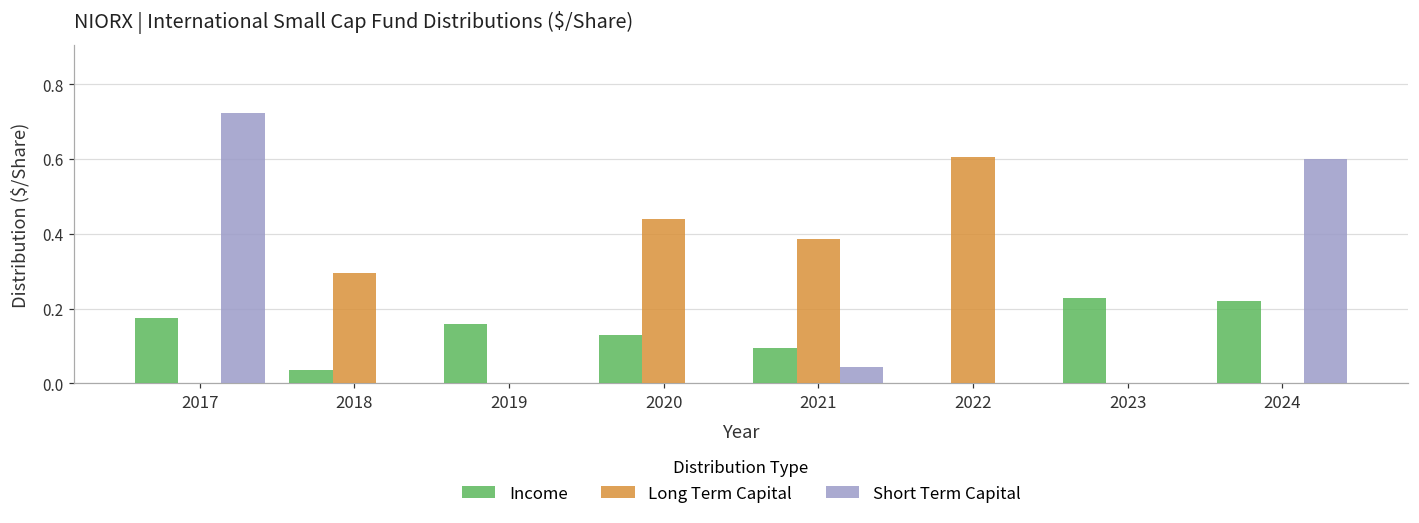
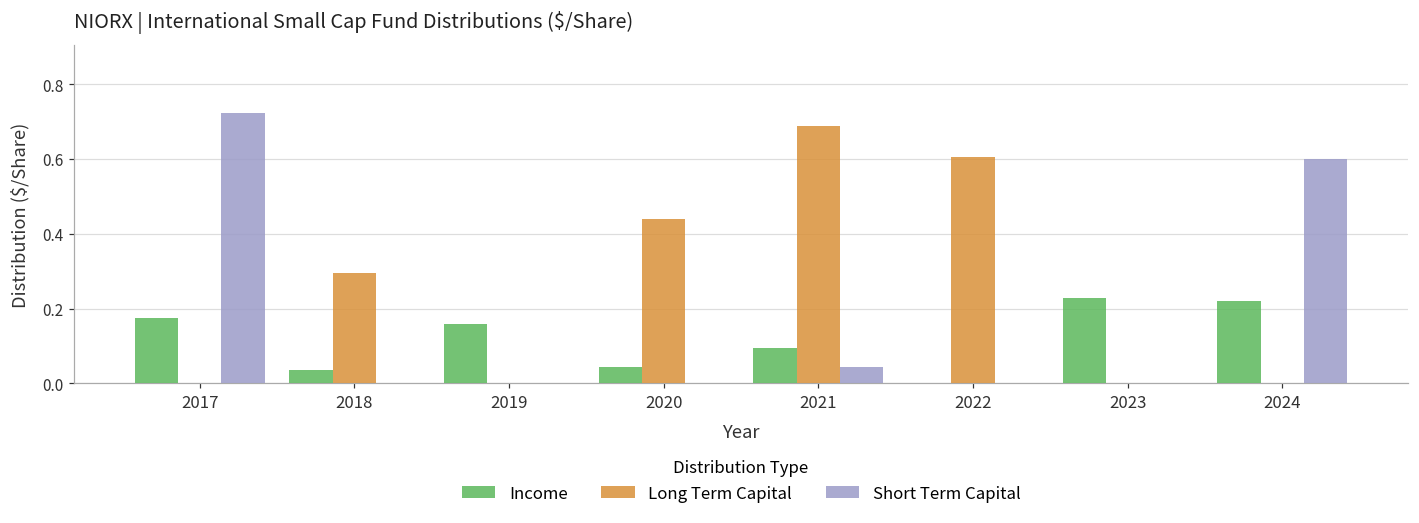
  {
    "Income": {
      "2017": 0.17,
      "2018": 0.04,
      "2019": 0.16,
-     "2020": 0.13,
+     "2020": 0.04,
      "2021": 0.10,
      "2022": 0.00,
      "2023": 0.23,
      "2024": 0.22
    },
    "Long Term Capital": {
      "2017": 0.00,
      "2018": 0.30,
      "2019": 0.00,
      "2020": 0.44,
-     "2021": 0.39,
+     "2021": 0.69,
      "2022": 0.61,
      "2023": 0.00,
      "2024": 0.00
    },
    "Short Term Capital": {
      "2017": 0.72,
      "2018": 0.00,
      "2019": 0.00,
      "2020": 0.00,
      "2021": 0.05,
      "2022": 0.00,
      "2023": 0.00,
      "2024": 0.60
    }
  }
